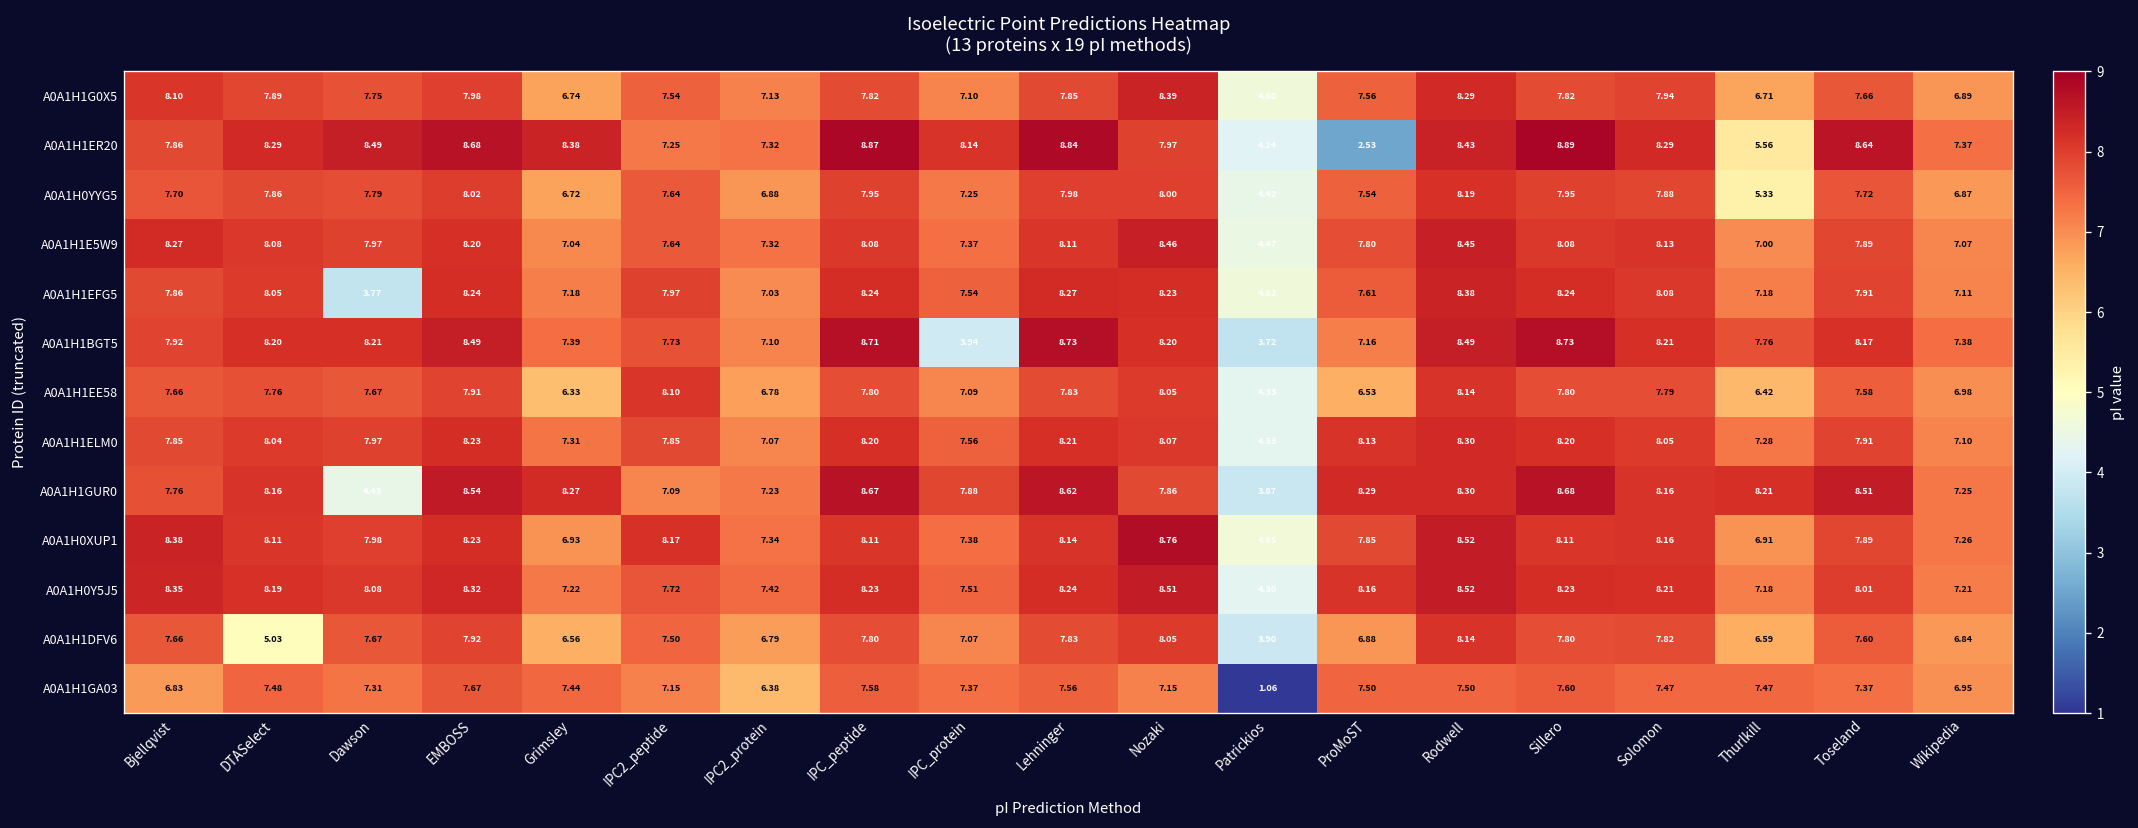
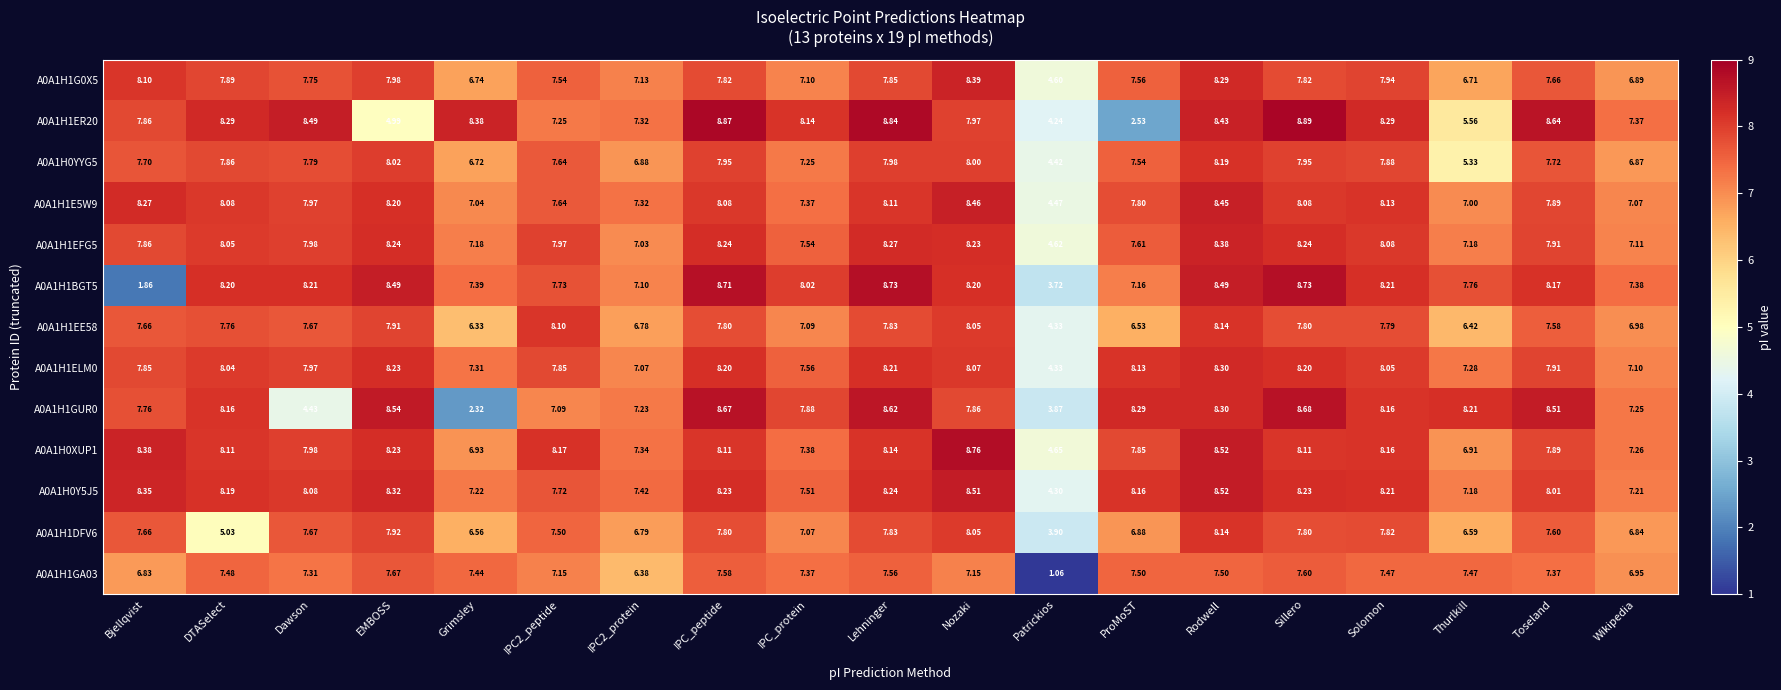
  {
    "A0A1H1ER20": {
      "Bjellqvist": 7.86,
      "DTASelect": 8.29,
      "Dawson": 8.49,
-     "EMBOSS": 8.68,
+     "EMBOSS": 4.99,
      "Grimsley": 8.38,
      "IPC2_peptide": 7.25,
      "IPC2_protein": 7.32,
      "IPC_peptide": 8.87,
      "IPC_protein": 8.14,
      "Lehninger": 8.84,
      "Nozaki": 7.97,
      "ProMoST": 2.53,
      "Rodwell": 8.43,
      "Sillero": 8.89,
      "Solomon": 8.29,
      "Thurlkill": 5.56,
      "Toseland": 8.64,
      "Wikipedia": 7.37
    },
    "A0A1H1EFG5": {
      "Bjellqvist": 7.86,
      "DTASelect": 8.05,
-     "Dawson": 3.77,
+     "Dawson": 7.98,
      "EMBOSS": 8.24,
      "Grimsley": 7.18,
      "IPC2_peptide": 7.97,
      "IPC2_protein": 7.03,
      "IPC_peptide": 8.24,
      "IPC_protein": 7.54,
      "Lehninger": 8.27,
      "Nozaki": 8.23,
      "ProMoST": 7.61,
      "Rodwell": 8.38,
      "Sillero": 8.24,
      "Solomon": 8.08,
      "Thurlkill": 7.18,
      "Toseland": 7.91,
      "Wikipedia": 7.11
    },
    "A0A1H1BGT5": {
-     "Bjellqvist": 7.92,
+     "Bjellqvist": 1.86,
      "DTASelect": 8.20,
      "Dawson": 8.21,
      "EMBOSS": 8.49,
      "Grimsley": 7.39,
      "IPC2_peptide": 7.73,
      "IPC2_protein": 7.10,
      "IPC_peptide": 8.71,
-     "IPC_protein": 3.94,
+     "IPC_protein": 8.02,
      "Lehninger": 8.73,
      "Nozaki": 8.20,
      "Patrickios": 3.72,
      "ProMoST": 7.16,
      "Rodwell": 8.49,
      "Sillero": 8.73,
      "Solomon": 8.21,
      "Thurlkill": 7.76,
      "Toseland": 8.17,
      "Wikipedia": 7.38
    },
    "A0A1H1GUR0": {
      "Bjellqvist": 7.76,
      "DTASelect": 8.16,
      "EMBOSS": 8.54,
-     "Grimsley": 8.27,
+     "Grimsley": 2.32,
      "IPC2_peptide": 7.09,
      "IPC2_protein": 7.23,
      "IPC_peptide": 8.67,
      "IPC_protein": 7.88,
      "Lehninger": 8.62,
      "Nozaki": 7.86,
      "Patrickios": 3.87,
      "ProMoST": 8.29,
      "Rodwell": 8.30,
      "Sillero": 8.68,
      "Solomon": 8.16,
      "Thurlkill": 8.21,
      "Toseland": 8.51,
      "Wikipedia": 7.25
    }
  }
